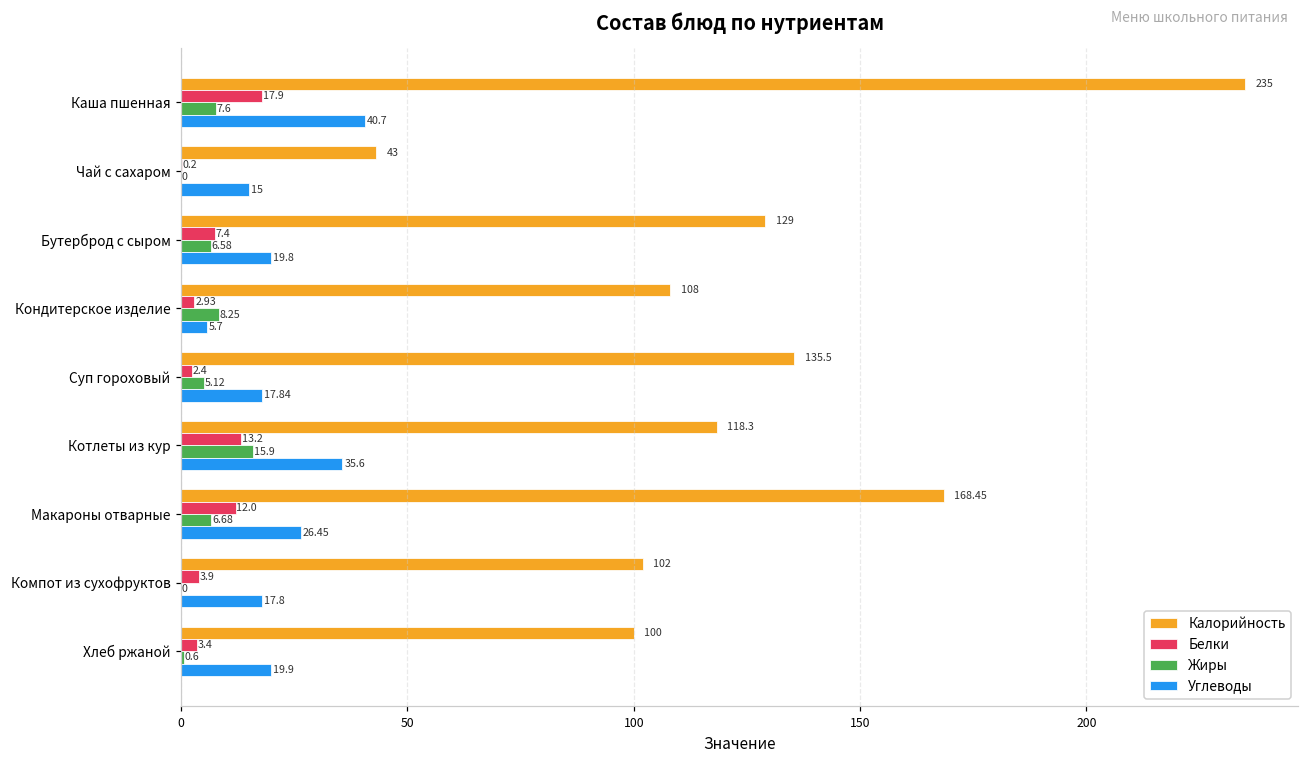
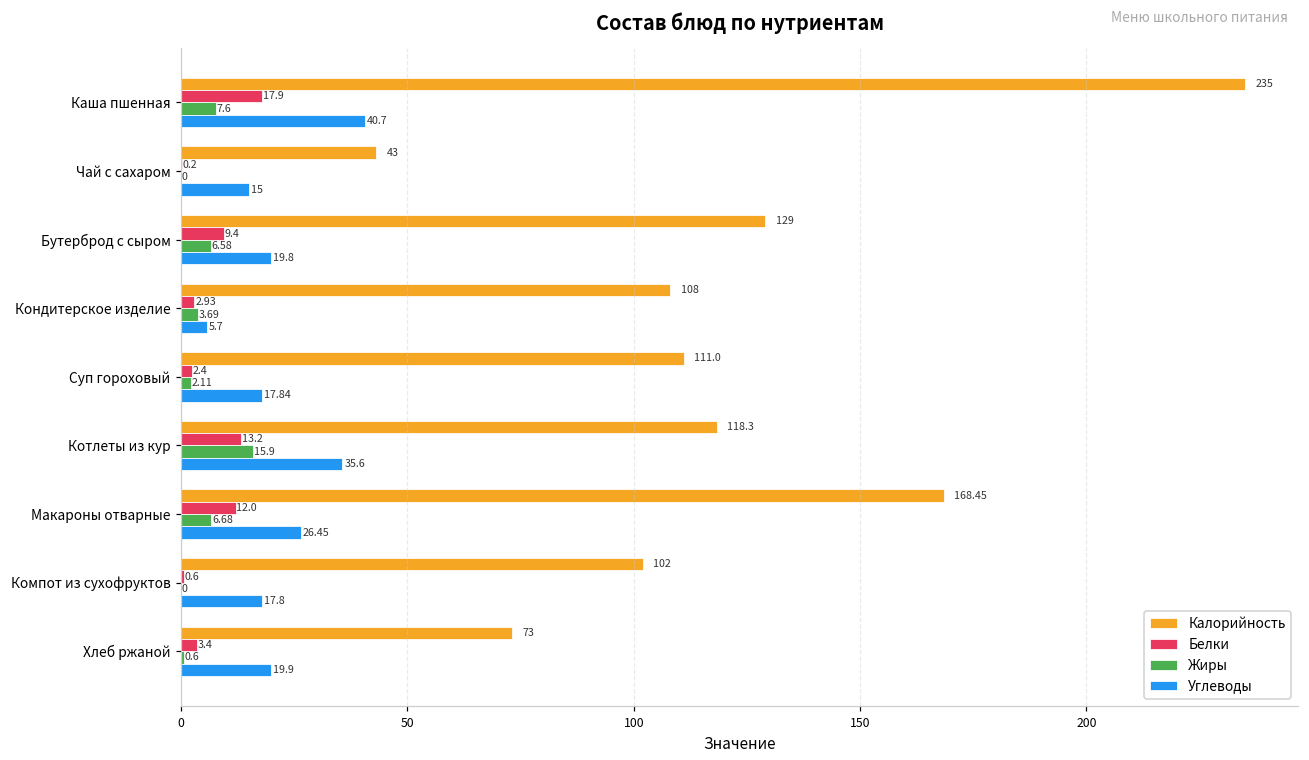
  {
    "Калорийность": {
      "Каша пшенная": 235,
      "Чай с сахаром": 43,
      "Бутерброд с сыром": 129,
      "Кондитерское изделие": 108,
-     "Суп гороховый": 135.5,
+     "Суп гороховый": 111.0,
      "Котлеты из кур": 118.3,
      "Макароны отварные": 168.45,
      "Компот из сухофруктов": 102,
-     "Хлеб ржаной": 100
+     "Хлеб ржаной": 73
    },
    "Белки": {
      "Каша пшенная": 17.9,
      "Чай с сахаром": 0.2,
-     "Бутерброд с сыром": 7.4,
+     "Бутерброд с сыром": 9.4,
      "Кондитерское изделие": 2.93,
      "Суп гороховый": 2.4,
      "Котлеты из кур": 13.2,
      "Макароны отварные": 12.0,
-     "Компот из сухофруктов": 3.9,
+     "Компот из сухофруктов": 0.6,
      "Хлеб ржаной": 3.4
    },
    "Жиры": {
      "Каша пшенная": 7.6,
      "Чай с сахаром": 0,
      "Бутерброд с сыром": 6.58,
-     "Кондитерское изделие": 8.25,
-     "Суп гороховый": 5.12,
+     "Кондитерское изделие": 3.69,
+     "Суп гороховый": 2.11,
      "Котлеты из кур": 15.9,
      "Макароны отварные": 6.68,
      "Компот из сухофруктов": 0,
      "Хлеб ржаной": 0.6
    },
    "Углеводы": {
      "Каша пшенная": 40.7,
      "Чай с сахаром": 15,
      "Бутерброд с сыром": 19.8,
      "Кондитерское изделие": 5.7,
      "Суп гороховый": 17.84,
      "Котлеты из кур": 35.6,
      "Макароны отварные": 26.45,
      "Компот из сухофруктов": 17.8,
      "Хлеб ржаной": 19.9
    }
  }
